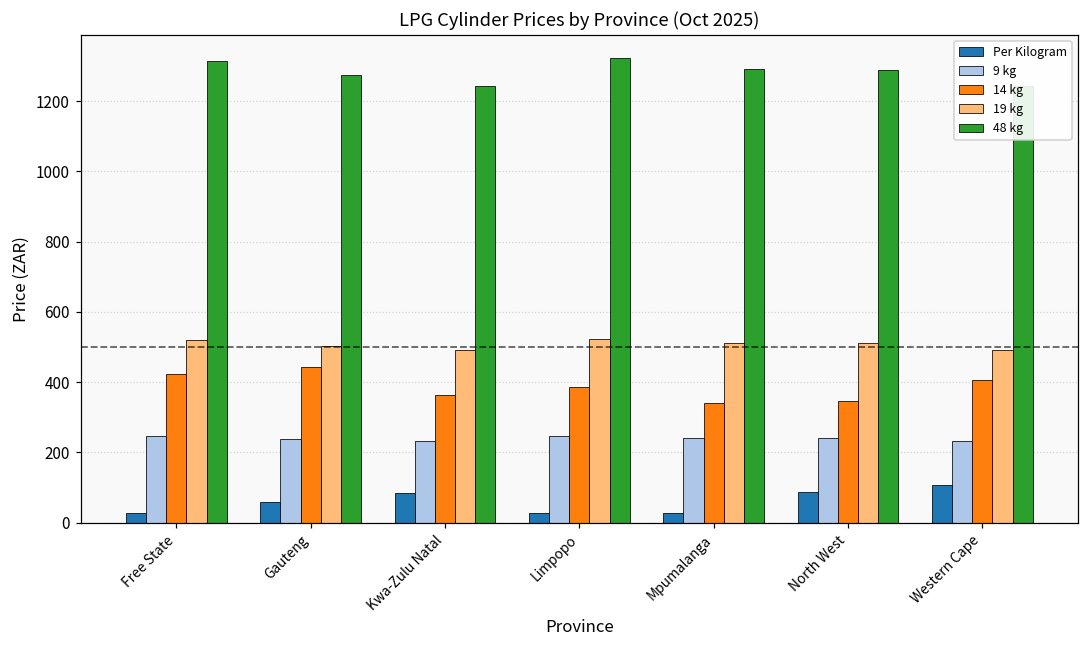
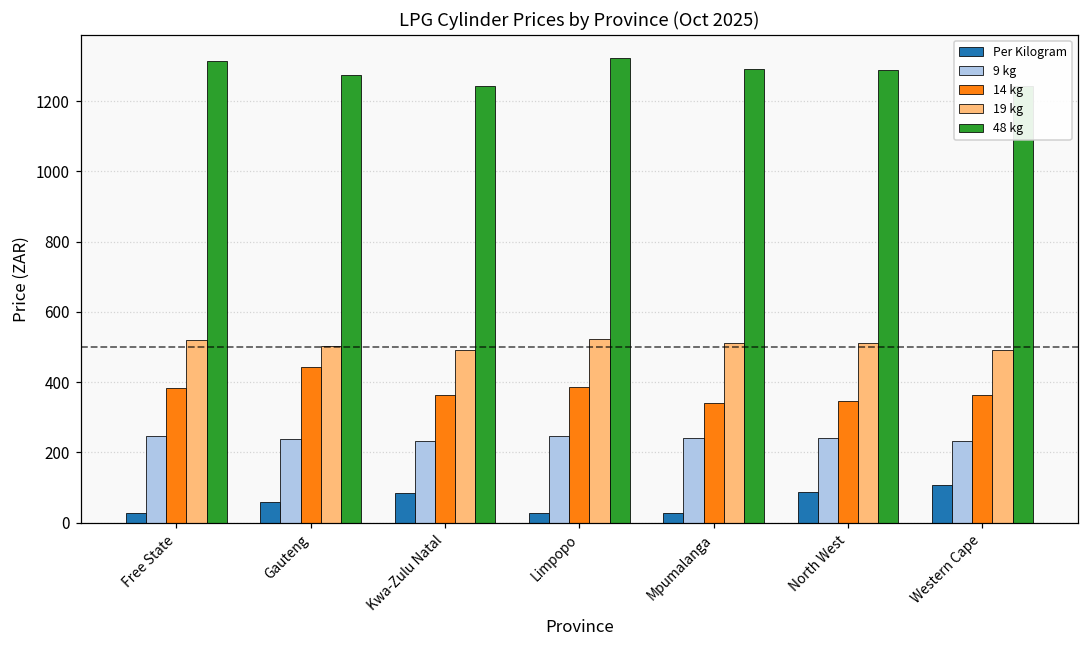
  {
    "Per Kilogram": {
      "Free State": 30,
      "Gauteng": 60,
      "Kwa-Zulu Natal": 90,
      "Limpopo": 30,
      "Mpumalanga": 30,
      "North West": 90,
      "Western Cape": 110
    },
    "9 kg": {
      "Free State": 250,
      "Gauteng": 240,
      "Kwa-Zulu Natal": 230,
      "Limpopo": 250,
      "Mpumalanga": 240,
      "North West": 240,
      "Western Cape": 230
    },
    "14 kg": {
-     "Free State": 420,
+     "Free State": 380,
      "Gauteng": 440,
      "Kwa-Zulu Natal": 360,
      "Limpopo": 390,
      "Mpumalanga": 340,
      "North West": 350,
-     "Western Cape": 410
+     "Western Cape": 360
    },
    "19 kg": {
      "Free State": 520,
      "Gauteng": 500,
      "Kwa-Zulu Natal": 490,
      "Limpopo": 520,
      "Mpumalanga": 510,
      "North West": 510,
      "Western Cape": 490
    },
    "48 kg": {
      "Free State": 1310,
      "Gauteng": 1270,
      "Kwa-Zulu Natal": 1240,
      "Limpopo": 1320,
      "Mpumalanga": 1290,
      "North West": 1290
    }
  }
